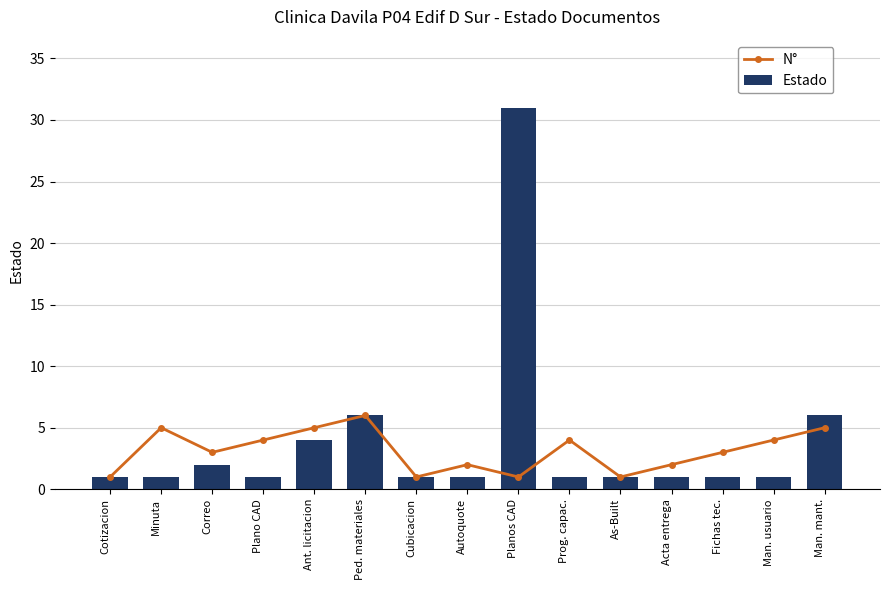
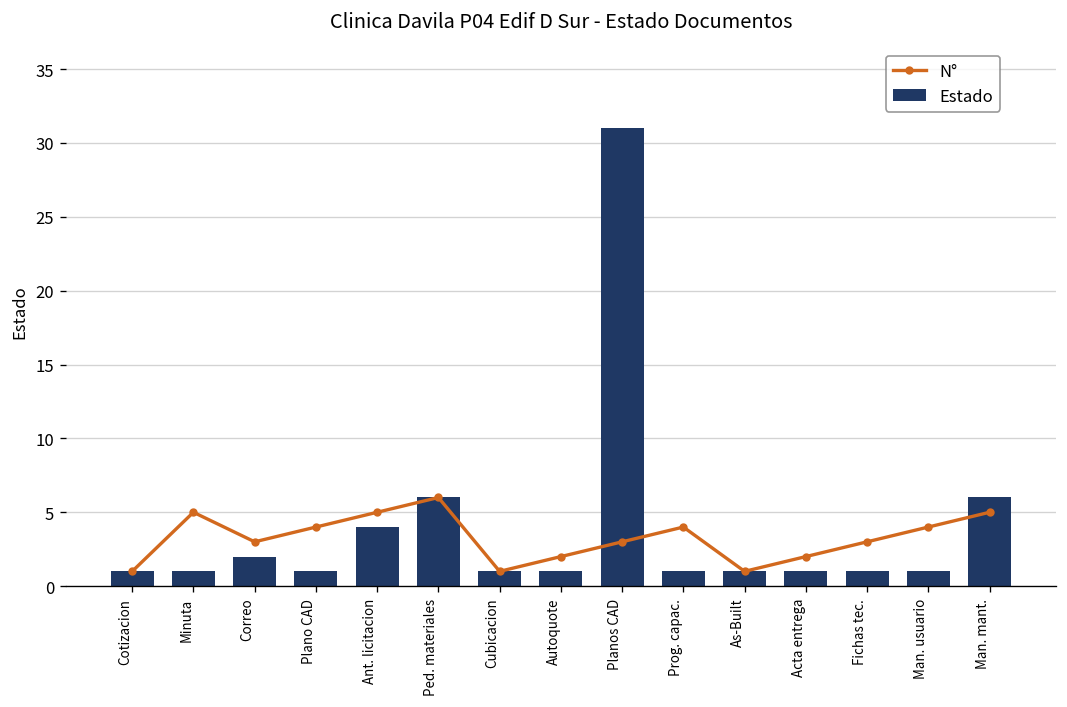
  {
    "N°": {
      "Cotizacion": 1,
      "Minuta": 5,
      "Correo": 3,
      "Plano CAD": 4,
      "Ant. licitacion": 5,
      "Ped. materiales": 6,
      "Cubicacion": 1,
      "Autoquote": 2,
-     "Planos CAD": 1,
+     "Planos CAD": 3,
      "Prog. capac.": 4,
      "As-Built": 1,
      "Acta entrega": 2,
      "Fichas tec.": 3,
      "Man. usuario": 4,
      "Man. mant.": 5
    },
    "Estado": {
      "Cotizacion": 1,
      "Minuta": 1,
      "Correo": 2,
      "Plano CAD": 1,
      "Ant. licitacion": 4,
      "Ped. materiales": 6,
      "Cubicacion": 1,
      "Autoquote": 1,
      "Planos CAD": 31,
      "Prog. capac.": 1,
      "As-Built": 1,
      "Acta entrega": 1,
      "Fichas tec.": 1,
      "Man. usuario": 1,
      "Man. mant.": 6
    }
  }
